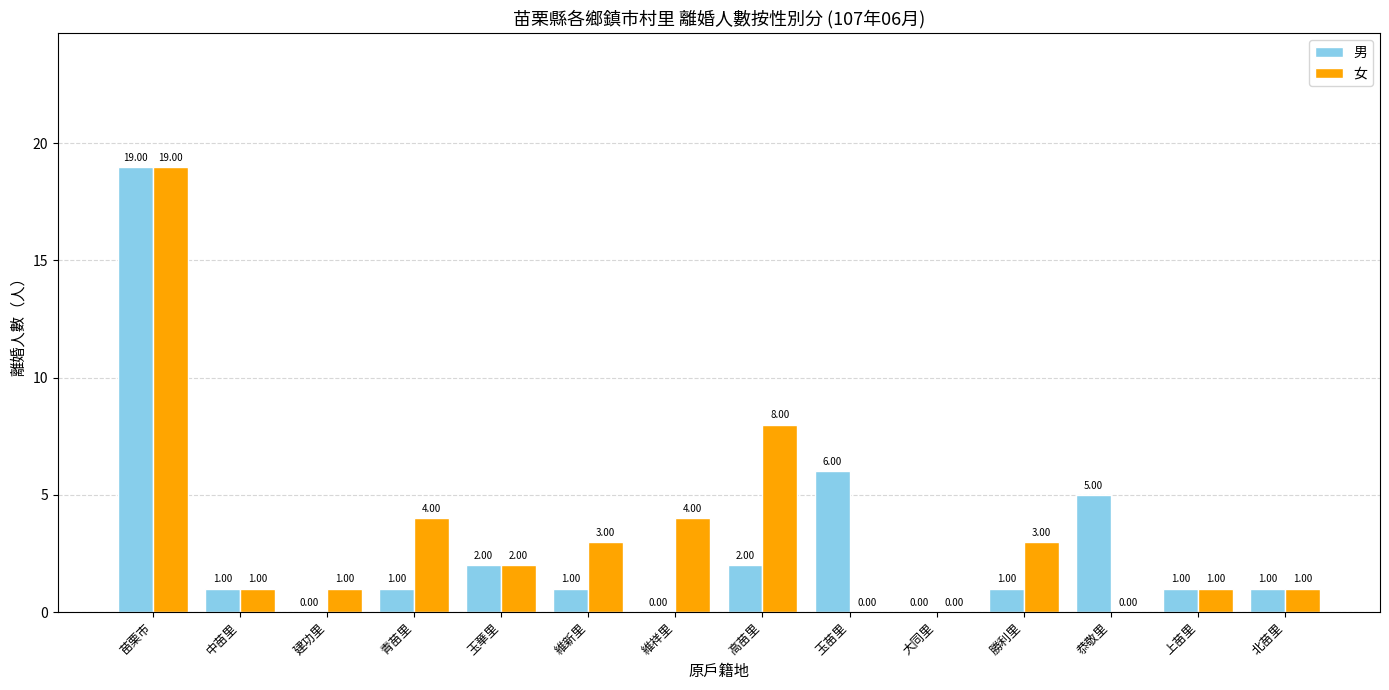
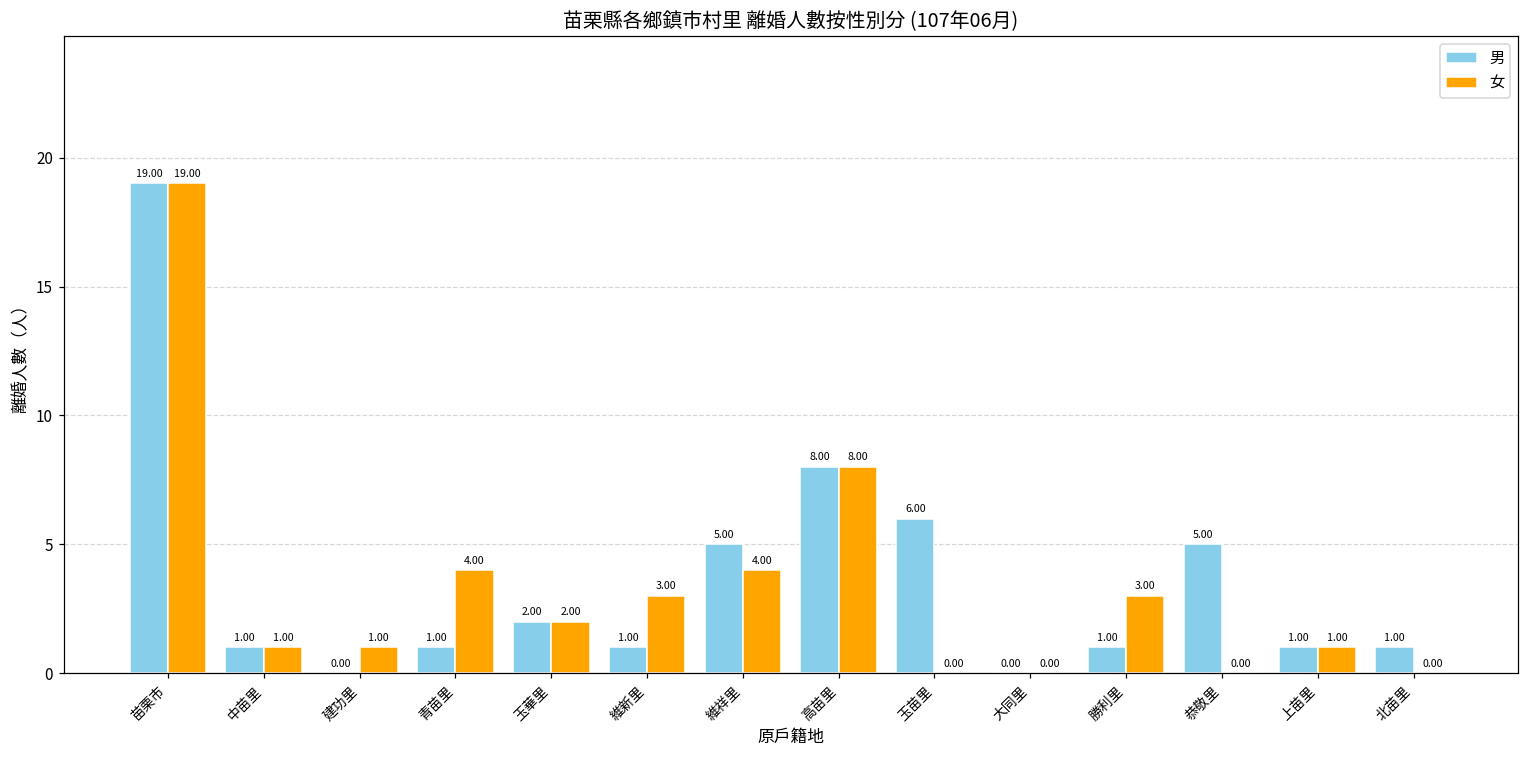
  {
    "男": {
      "苗栗市": 19.00,
      "中苗里": 1.00,
      "建功里": 0.00,
      "青苗里": 1.00,
      "玉華里": 2.00,
      "維新里": 1.00,
-     "維祥里": 0.00,
-     "高苗里": 2.00,
+     "維祥里": 5.00,
+     "高苗里": 8.00,
      "玉苗里": 6.00,
      "大同里": 0.00,
      "勝利里": 1.00,
      "恭敬里": 5.00,
      "上苗里": 1.00,
      "北苗里": 1.00
    },
    "女": {
      "苗栗市": 19.00,
      "中苗里": 1.00,
      "建功里": 1.00,
      "青苗里": 4.00,
      "玉華里": 2.00,
      "維新里": 3.00,
      "維祥里": 4.00,
      "高苗里": 8.00,
      "玉苗里": 0.00,
      "大同里": 0.00,
      "勝利里": 3.00,
      "恭敬里": 0.00,
      "上苗里": 1.00,
-     "北苗里": 1.00
+     "北苗里": 0.00
    }
  }
